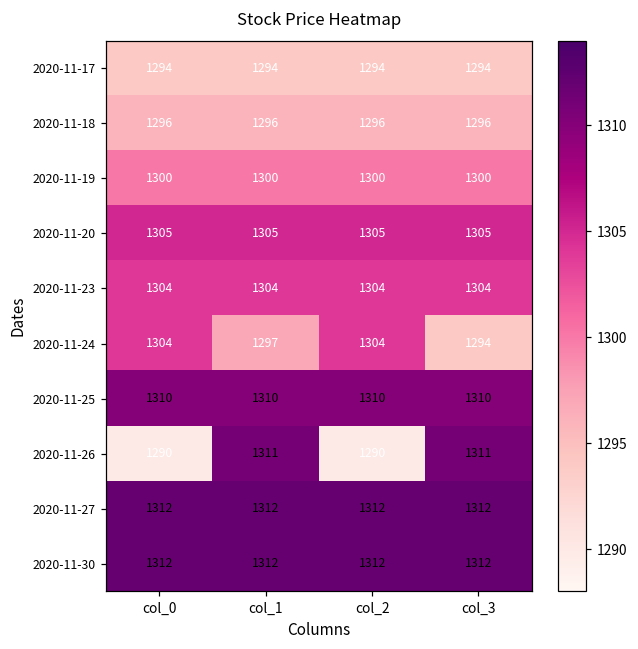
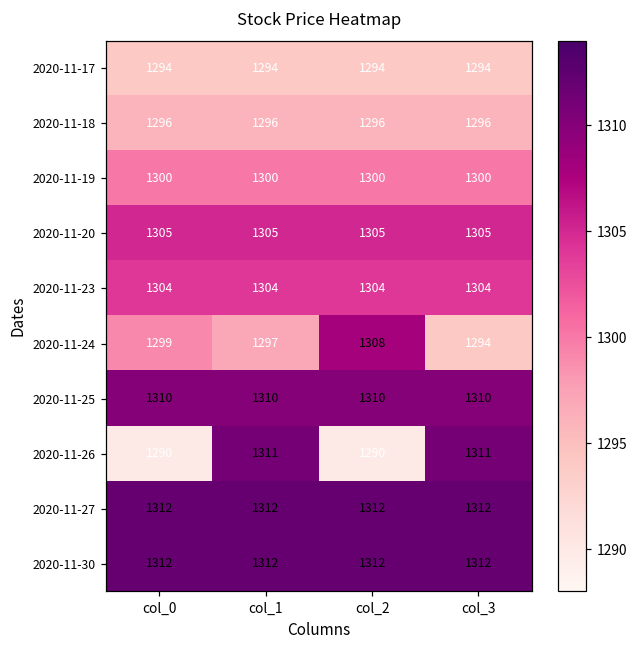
  {
    "2020-11-17": {
      "col_0": 1294,
      "col_1": 1294,
      "col_2": 1294,
      "col_3": 1294
    },
    "2020-11-18": {
      "col_0": 1296,
      "col_1": 1296,
      "col_2": 1296,
      "col_3": 1296
    },
    "2020-11-19": {
      "col_0": 1300,
      "col_1": 1300,
      "col_2": 1300,
      "col_3": 1300
    },
    "2020-11-20": {
      "col_0": 1305,
      "col_1": 1305,
      "col_2": 1305,
      "col_3": 1305
    },
    "2020-11-23": {
      "col_0": 1304,
      "col_1": 1304,
      "col_2": 1304,
      "col_3": 1304
    },
    "2020-11-24": {
-     "col_0": 1304,
+     "col_0": 1299,
      "col_1": 1297,
-     "col_2": 1304,
+     "col_2": 1308,
      "col_3": 1294
    },
    "2020-11-25": {
      "col_0": 1310,
      "col_1": 1310,
      "col_2": 1310,
      "col_3": 1310
    },
    "2020-11-26": {
      "col_1": 1311,
      "col_3": 1311
    },
    "2020-11-27": {
      "col_0": 1312,
      "col_1": 1312,
      "col_2": 1312,
      "col_3": 1312
    },
    "2020-11-30": {
      "col_0": 1312,
      "col_1": 1312,
      "col_2": 1312,
      "col_3": 1312
    }
  }
